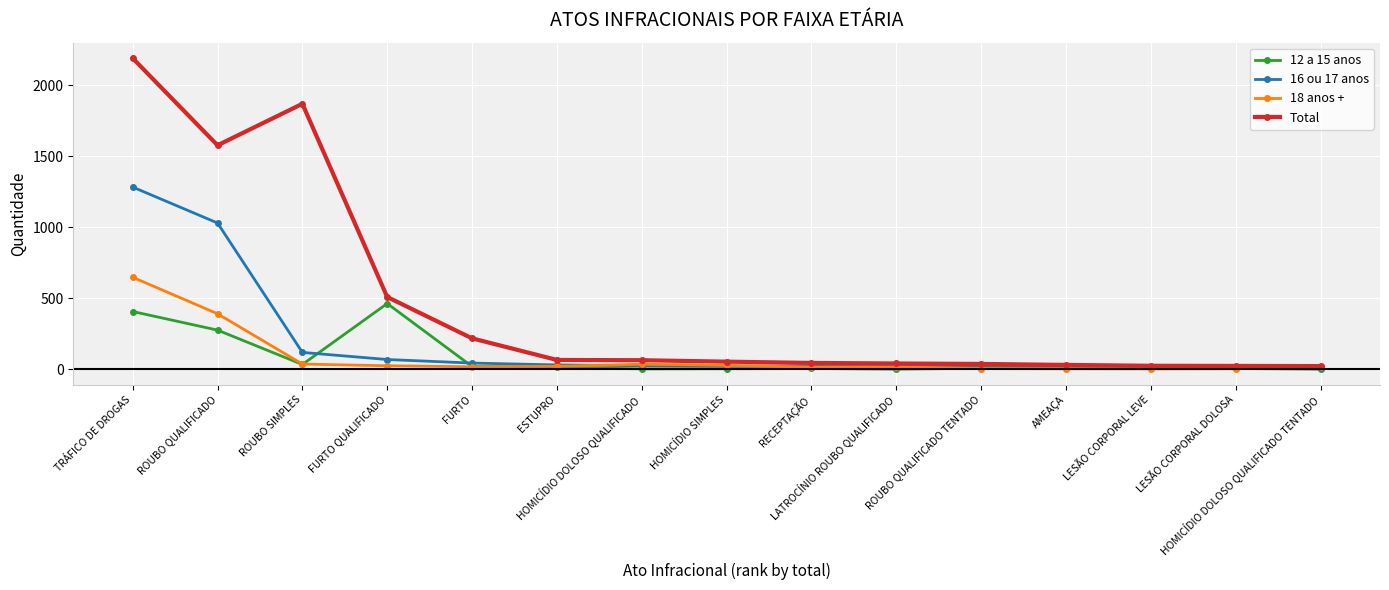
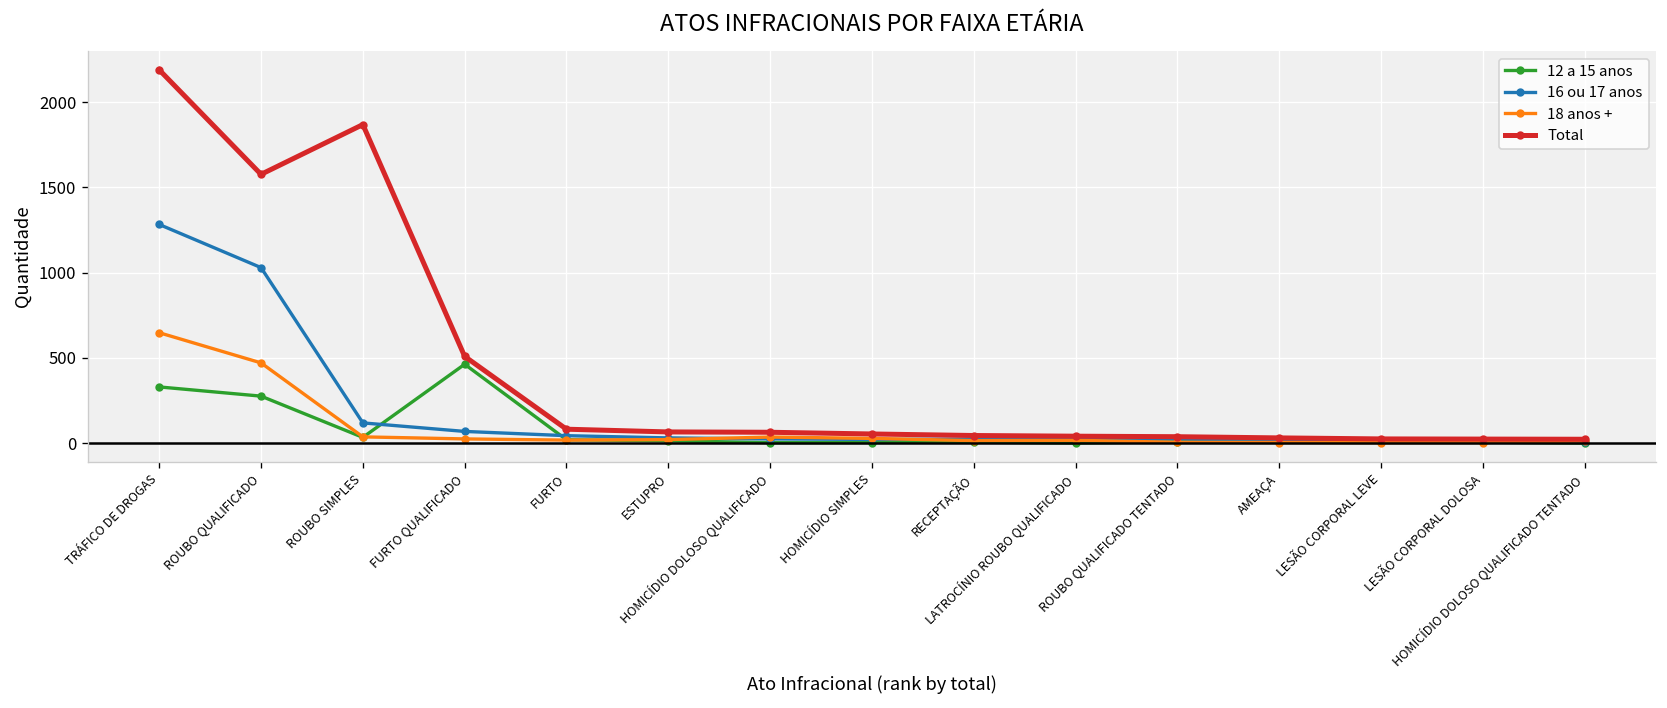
  {
    "12 a 15 anos": {
-     "TRÁFICO DE DROGAS": 410,
+     "TRÁFICO DE DROGAS": 330,
      "ROUBO QUALIFICADO": 280,
      "FURTO QUALIFICADO": 460,
      "HOMICÍDIO DOLOSO QUALIFICADO": 0,
      "HOMICÍDIO SIMPLES": 0
    },
    "16 ou 17 anos": {
      "TRÁFICO DE DROGAS": 1280,
      "ROUBO QUALIFICADO": 1030,
      "ROUBO SIMPLES": 120,
      "FURTO QUALIFICADO": 70,
      "FURTO": 40
    },
    "18 anos +": {
      "TRÁFICO DE DROGAS": 650,
-     "ROUBO QUALIFICADO": 390,
+     "ROUBO QUALIFICADO": 470,
      "FURTO QUALIFICADO": 30
    },
    "Total": {
      "TRÁFICO DE DROGAS": 2190,
      "ROUBO QUALIFICADO": 1580,
      "ROUBO SIMPLES": 1870,
      "FURTO QUALIFICADO": 510,
-     "FURTO": 220,
+     "FURTO": 80,
      "ESTUPRO": 70,
      "HOMICÍDIO DOLOSO QUALIFICADO": 60,
      "HOMICÍDIO SIMPLES": 50,
      "RECEPTAÇÃO": 50,
      "LATROCÍNIO ROUBO QUALIFICADO": 40
    }
  }
